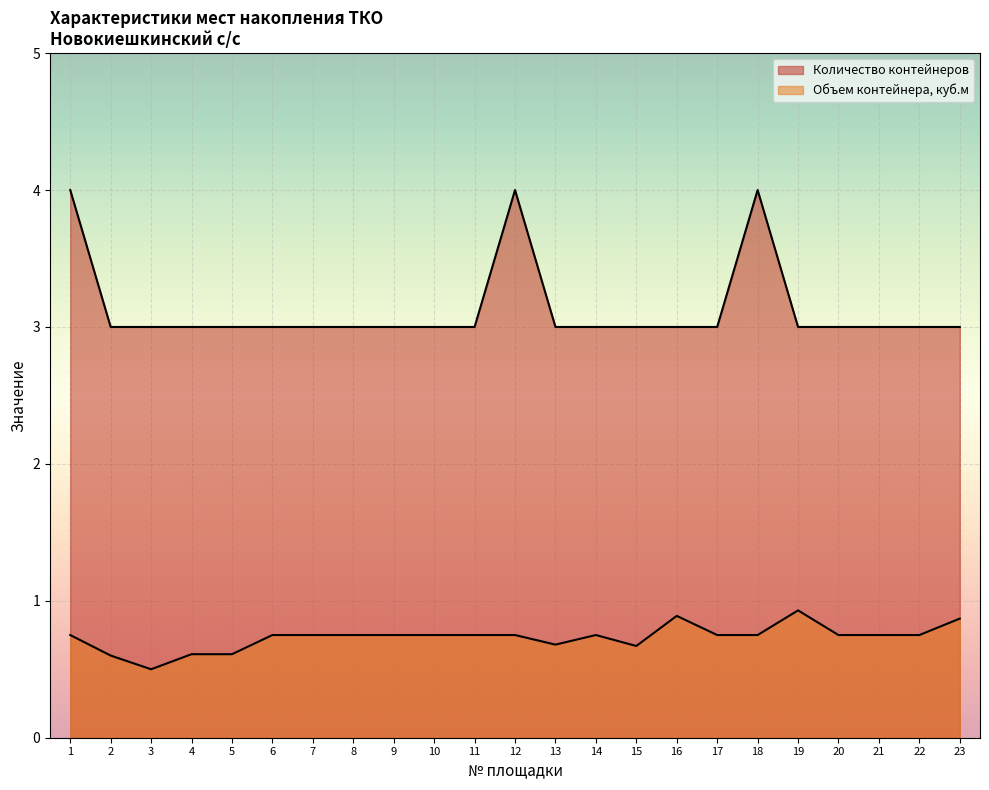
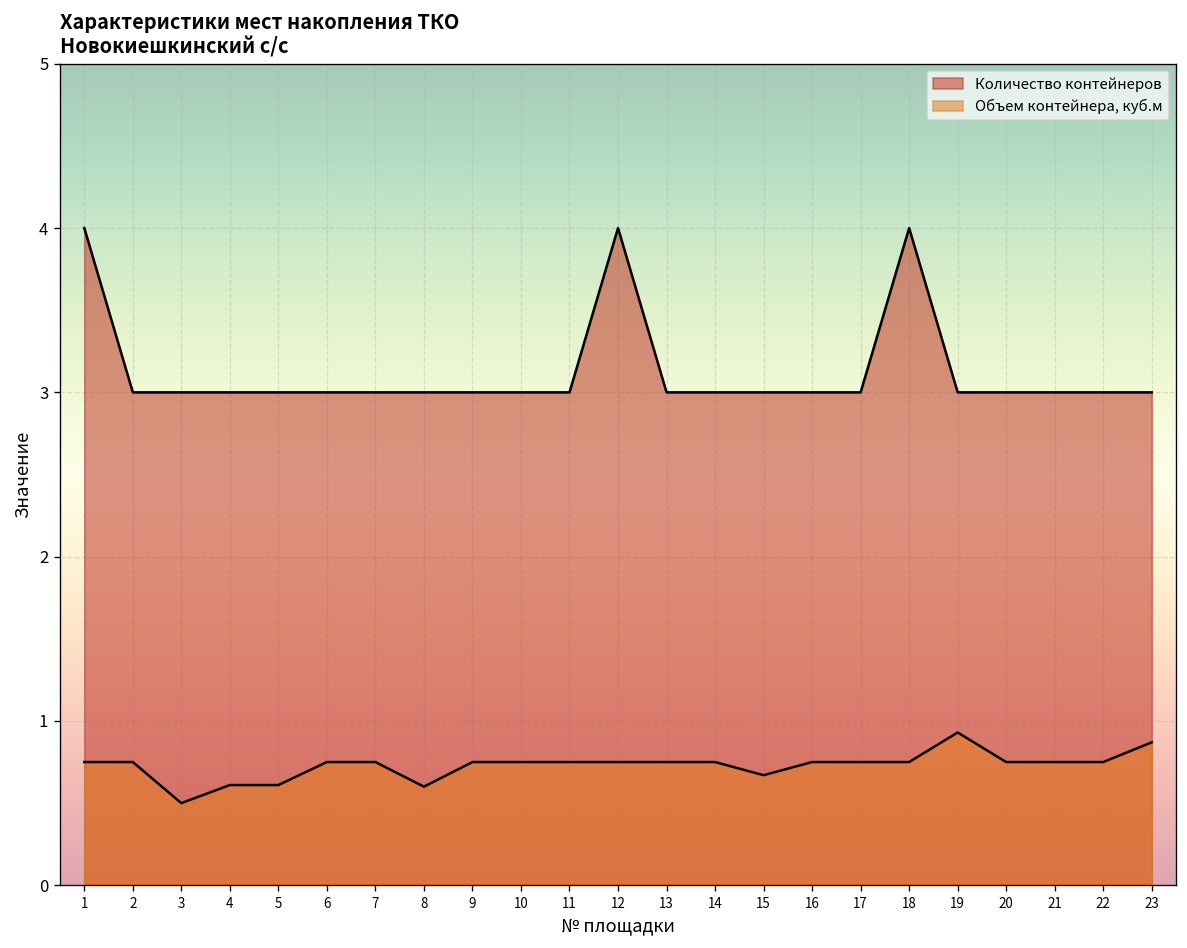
  {
    "Количество контейнеров": {
      "1": 4.00,
      "2": 3.00,
      "3": 3.00,
      "4": 3.00,
      "5": 3.00,
      "6": 3.00,
      "7": 3.00,
      "8": 3.00,
      "9": 3.00,
      "10": 3.00,
      "11": 3.00,
      "12": 4.00,
      "13": 3.00,
      "14": 3.00,
      "15": 3.00,
      "16": 3.00,
      "17": 3.00,
      "18": 4.00,
      "19": 3.00,
      "20": 3.00,
      "21": 3.00,
      "22": 3.00,
      "23": 3.00
    },
    "Объем контейнера, куб.м": {
      "1": 0.75,
-     "2": 0.60,
+     "2": 0.75,
      "3": 0.50,
      "4": 0.61,
      "5": 0.61,
      "6": 0.75,
      "7": 0.75,
-     "8": 0.75,
+     "8": 0.60,
      "9": 0.75,
      "10": 0.75,
      "11": 0.75,
      "12": 0.75,
-     "13": 0.68,
+     "13": 0.75,
      "14": 0.75,
      "15": 0.67,
-     "16": 0.89,
+     "16": 0.75,
      "17": 0.75,
      "18": 0.75,
      "19": 0.93,
      "20": 0.75,
      "21": 0.75,
      "22": 0.75,
      "23": 0.87
    }
  }
